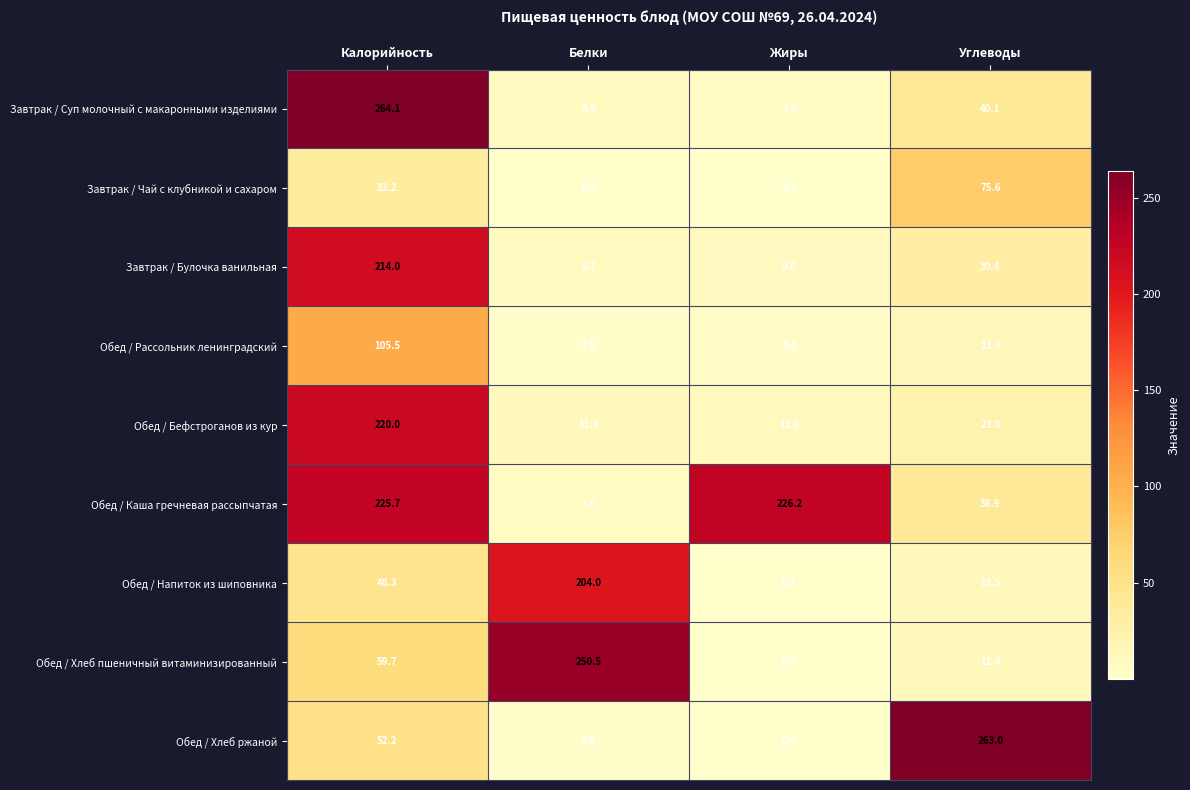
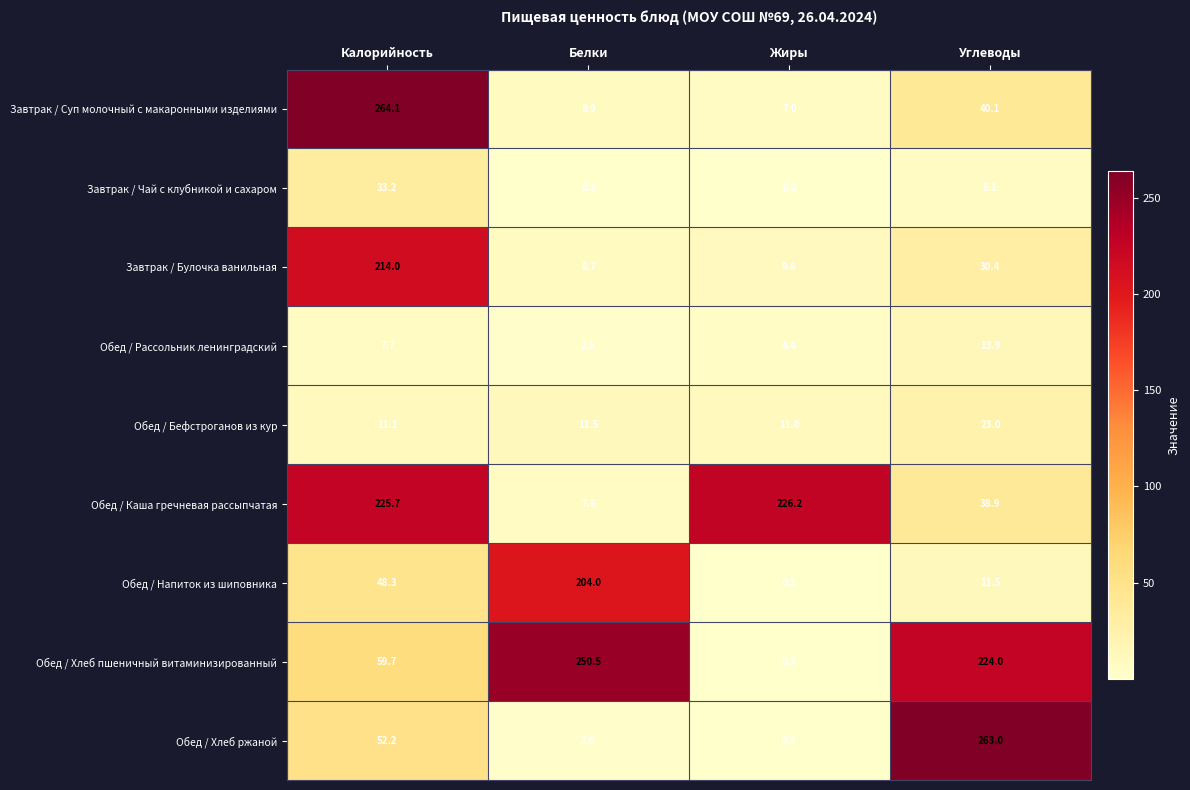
  {
    "Завтрак / Суп молочный с макаронными изделиями": {
      "Калорийность": 264.1,
      "Белки": 8.9,
      "Жиры": 7.0,
      "Углеводы": 40.1
    },
    "Завтрак / Чай с клубникой и сахаром": {
      "Калорийность": 33.2,
      "Белки": 0.3,
      "Жиры": 0.0,
-     "Углеводы": 75.6
+     "Углеводы": 8.1
    },
    "Завтрак / Булочка ванильная": {
      "Калорийность": 214.0,
      "Белки": 8.7,
      "Жиры": 9.6,
      "Углеводы": 30.4
    },
    "Обед / Рассольник ленинградский": {
-     "Калорийность": 105.5,
+     "Калорийность": 7.7,
      "Белки": 2.5,
      "Жиры": 4.4,
      "Углеводы": 13.9
    },
    "Обед / Бефстроганов из кур": {
-     "Калорийность": 220.0,
+     "Калорийность": 11.1,
      "Белки": 11.5,
      "Жиры": 11.0,
      "Углеводы": 23.0
    },
    "Обед / Каша гречневая рассыпчатая": {
      "Калорийность": 225.7,
      "Белки": 7.6,
      "Жиры": 226.2,
      "Углеводы": 38.9
    },
    "Обед / Напиток из шиповника": {
      "Калорийность": 48.3,
      "Белки": 204.0,
      "Жиры": 0.1,
      "Углеводы": 11.5
    },
    "Обед / Хлеб пшеничный витаминизированный": {
      "Калорийность": 59.7,
      "Белки": 250.5,
      "Жиры": 0.3,
-     "Углеводы": 11.4
+     "Углеводы": 224.0
    },
    "Обед / Хлеб ржаной": {
      "Калорийность": 52.2,
      "Белки": 2.0,
      "Жиры": 0.4,
      "Углеводы": 263.0
    }
  }
